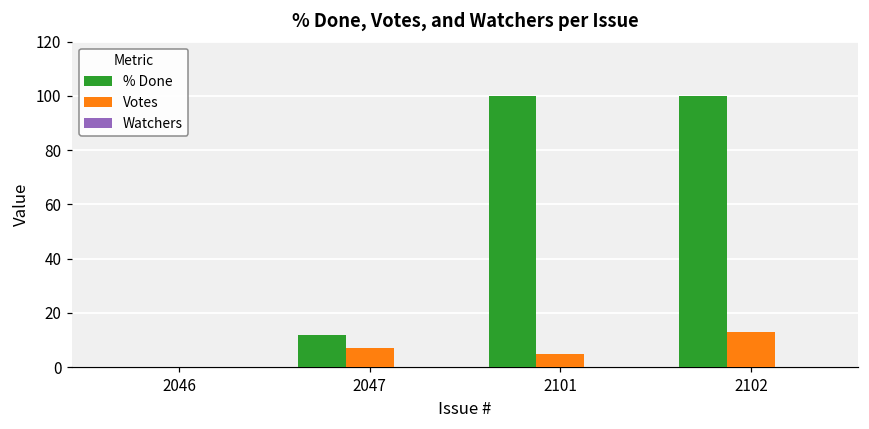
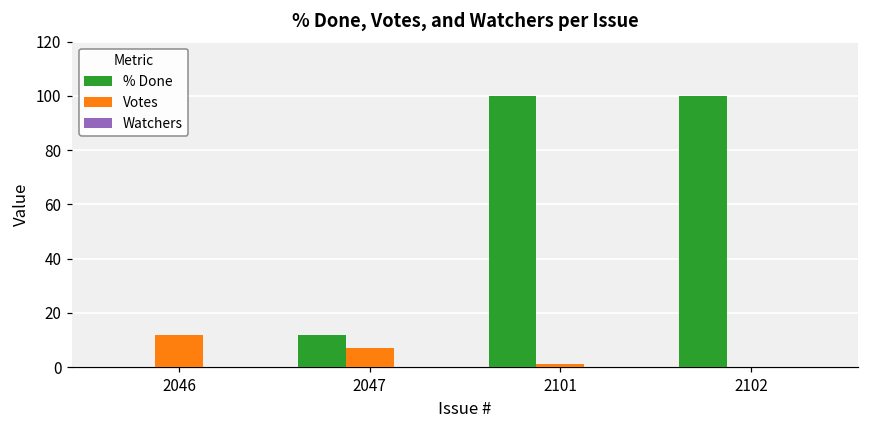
  {
    "% Done": {
      "2046": 0,
      "2047": 12,
      "2101": 100,
      "2102": 100
    },
    "Votes": {
-     "2046": 0,
+     "2046": 12,
      "2047": 7,
-     "2101": 5,
-     "2102": 13
+     "2101": 1,
+     "2102": 0
    },
    "Watchers": {
      "2046": 0,
      "2047": 0,
      "2101": 0,
      "2102": 0
    }
  }
